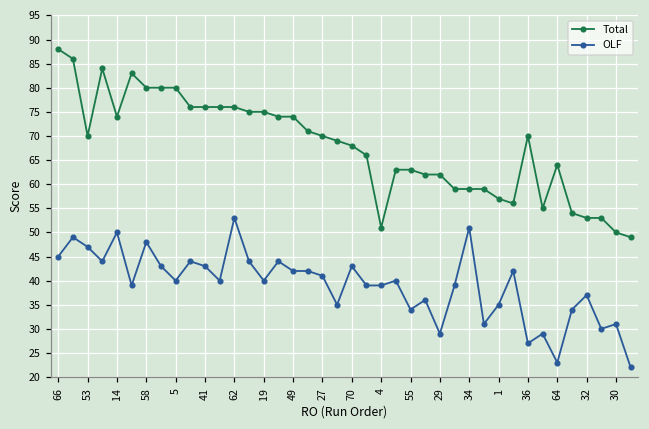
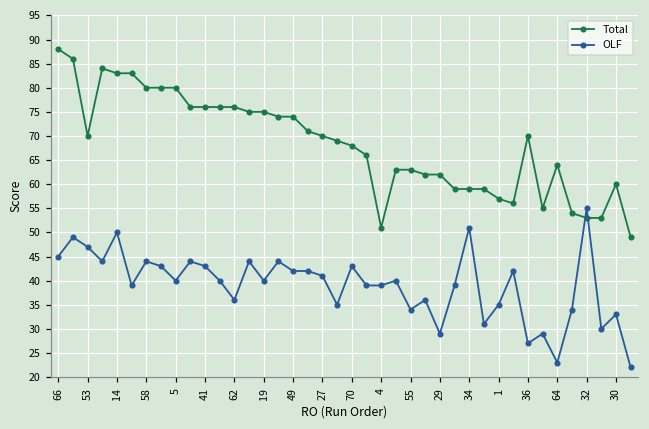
  {
    "Total": {
      "66": 88,
      "53": 70,
-     "14": 74,
+     "14": 83,
      "58": 80,
      "41": 76,
      "62": 76,
      "49": 74,
      "70": 68,
      "4": 51,
      "55": 63,
      "34": 59,
      "36": 70,
      "64": 64,
      "32": 53,
-     "30": 50
+     "30": 60
    },
    "OLF": {
      "66": 45,
      "53": 47,
      "14": 50,
-     "58": 48,
+     "58": 44,
      "41": 43,
-     "62": 53,
+     "62": 36,
      "49": 42,
      "70": 43,
      "4": 39,
      "55": 34,
      "34": 51,
      "36": 27,
      "64": 23,
-     "32": 37,
-     "30": 31
+     "32": 55,
+     "30": 33
    }
  }
